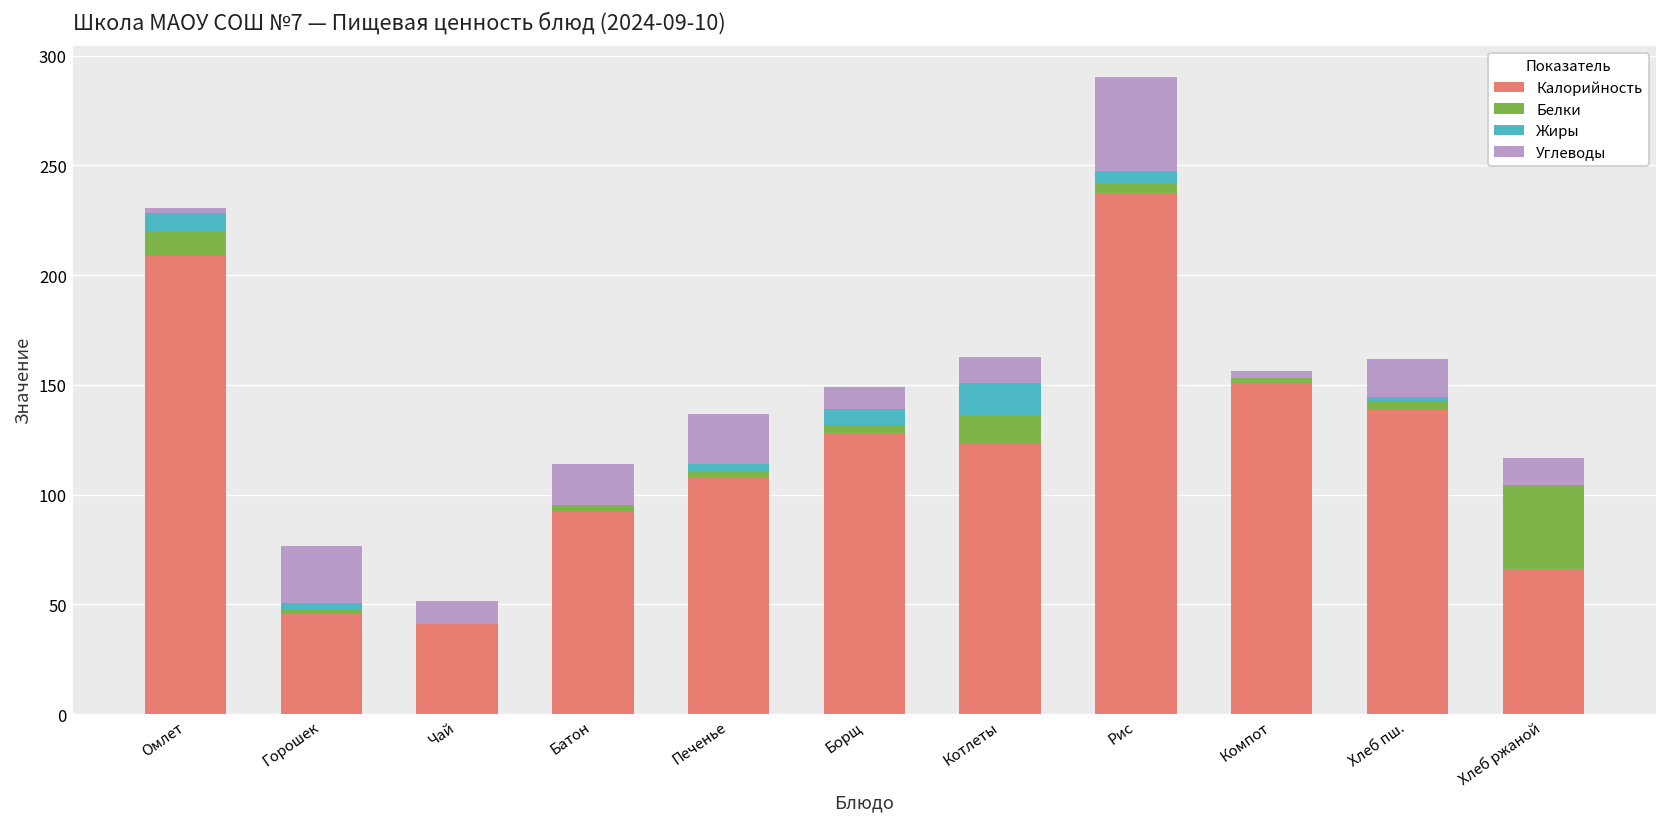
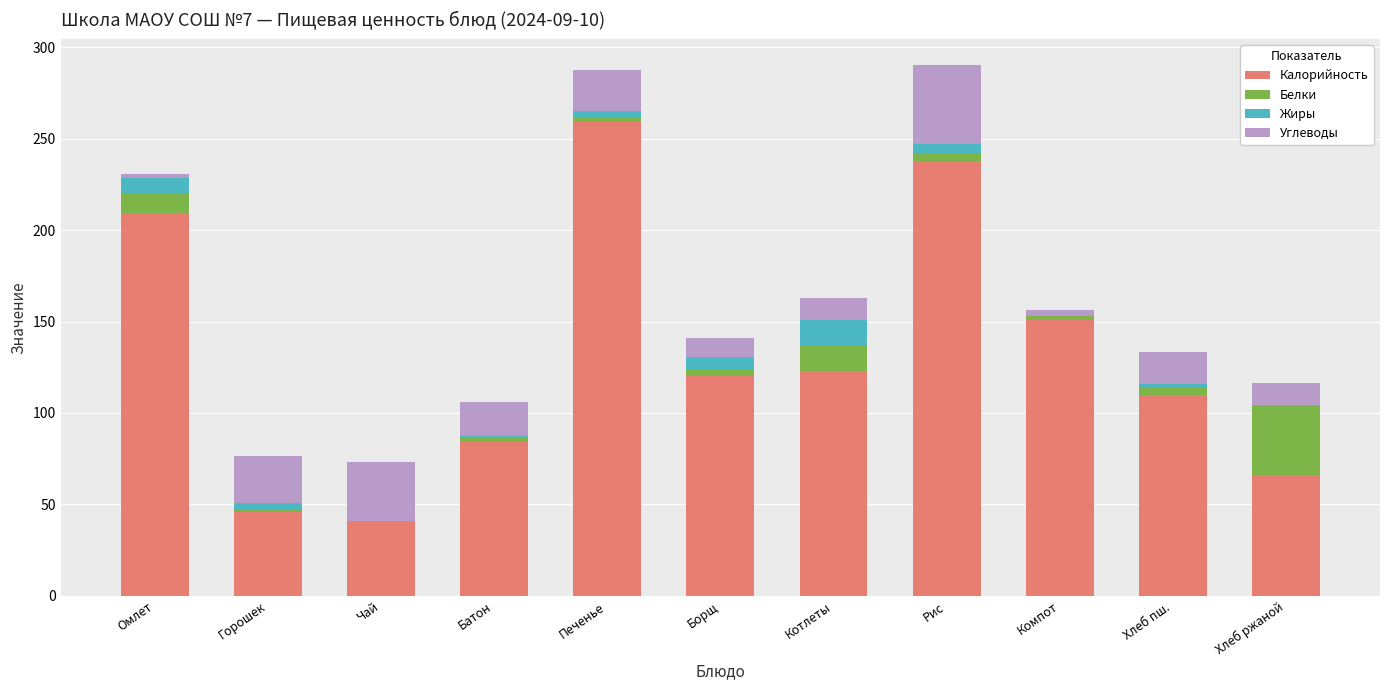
  {
    "Калорийность": {
      "Омлет": 209,
      "Горошек": 46,
      "Чай": 41,
-     "Батон": 92,
-     "Печенье": 108,
-     "Борщ": 128,
+     "Батон": 84,
+     "Печенье": 259,
+     "Борщ": 120,
      "Котлеты": 123,
      "Рис": 238,
      "Компот": 151,
-     "Хлеб пш.": 139,
+     "Хлеб пш.": 110,
      "Хлеб ржаной": 66
    },
    "Белки": {
      "Омлет": 11,
      "Горошек": 2,
      "Батон": 3,
      "Печенье": 2,
      "Борщ": 4,
      "Котлеты": 13,
      "Рис": 4,
      "Компот": 2,
      "Хлеб пш.": 4,
      "Хлеб ржаной": 38
    },
    "Жиры": {
      "Омлет": 8,
      "Горошек": 3,
      "Чай": 0,
      "Печенье": 4,
      "Борщ": 7,
      "Котлеты": 14,
      "Рис": 5,
      "Хлеб пш.": 2
    },
    "Углеводы": {
      "Омлет": 2,
      "Горошек": 26,
-     "Чай": 10,
+     "Чай": 32,
      "Батон": 18,
      "Печенье": 23,
      "Борщ": 10,
      "Котлеты": 12,
      "Рис": 43,
      "Компот": 3,
      "Хлеб пш.": 18,
      "Хлеб ржаной": 12
    }
  }
